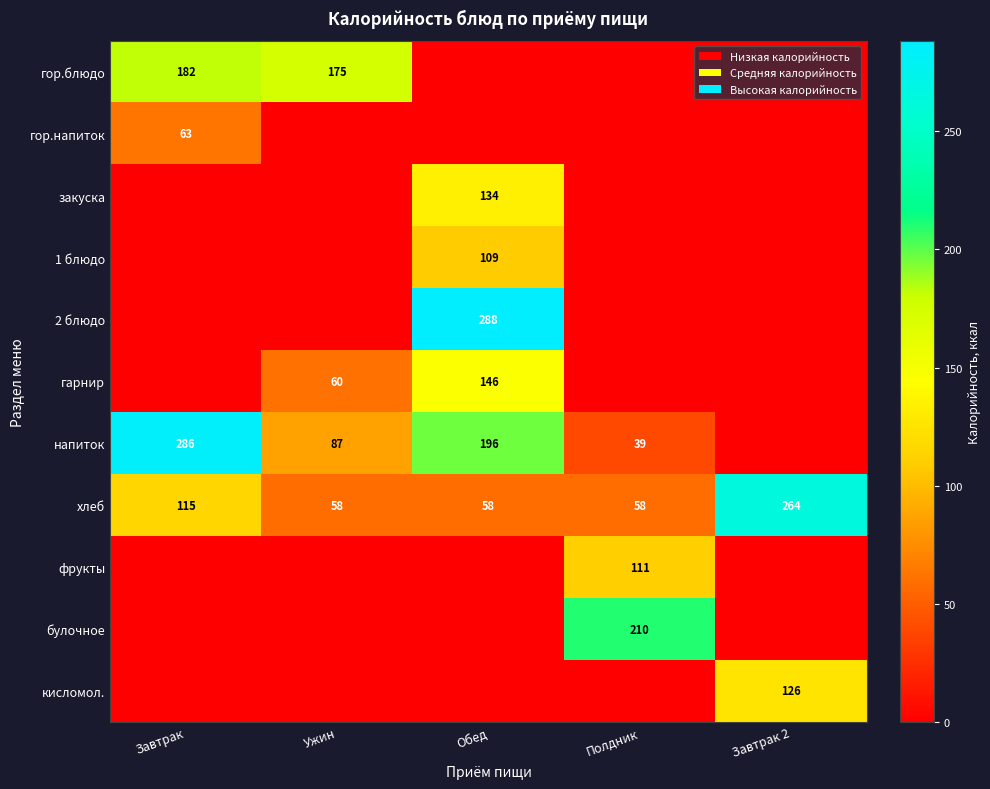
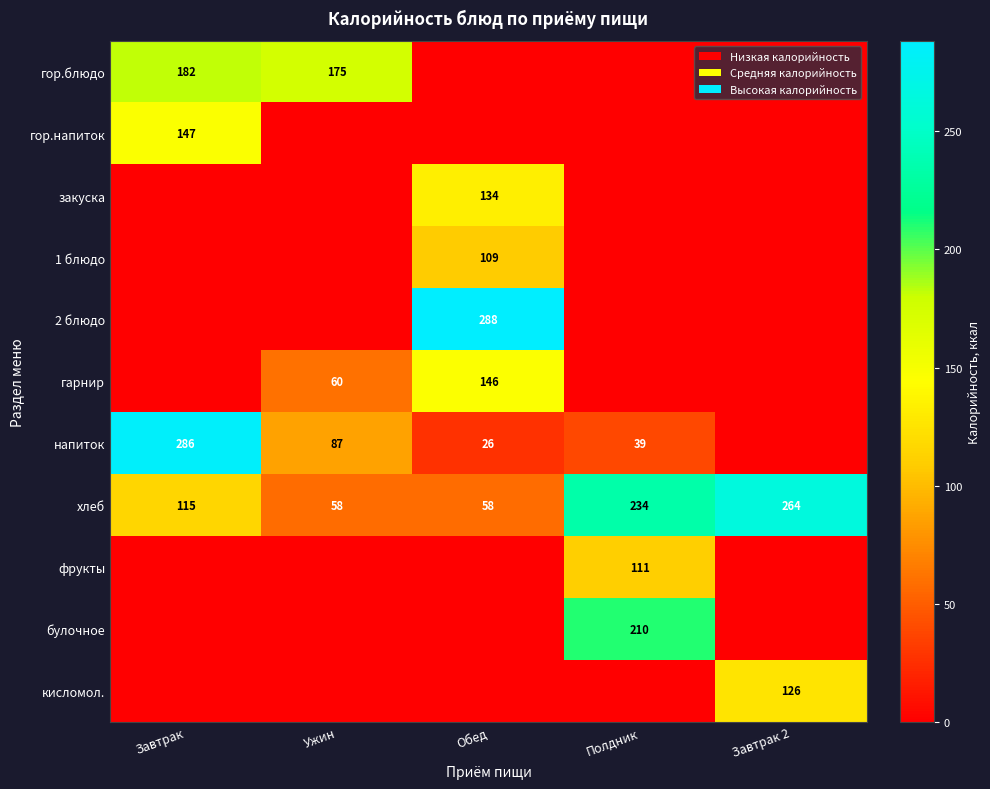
  {
    "гор.блюдо": {
      "Завтрак": 182,
      "Ужин": 175
    },
    "гор.напиток": {
-     "Завтрак": 63
+     "Завтрак": 147
    },
    "закуска": {
      "Обед": 134
    },
    "1 блюдо": {
      "Обед": 109
    },
    "2 блюдо": {
      "Обед": 288
    },
    "гарнир": {
      "Ужин": 60,
      "Обед": 146
    },
    "напиток": {
      "Завтрак": 286,
      "Ужин": 87,
-     "Обед": 196,
+     "Обед": 26,
      "Полдник": 39
    },
    "хлеб": {
      "Завтрак": 115,
      "Ужин": 58,
      "Обед": 58,
-     "Полдник": 58,
+     "Полдник": 234,
      "Завтрак 2": 264
    },
    "фрукты": {
      "Полдник": 111
    },
    "булочное": {
      "Полдник": 210
    },
    "кисломол.": {
      "Завтрак 2": 126
    }
  }
